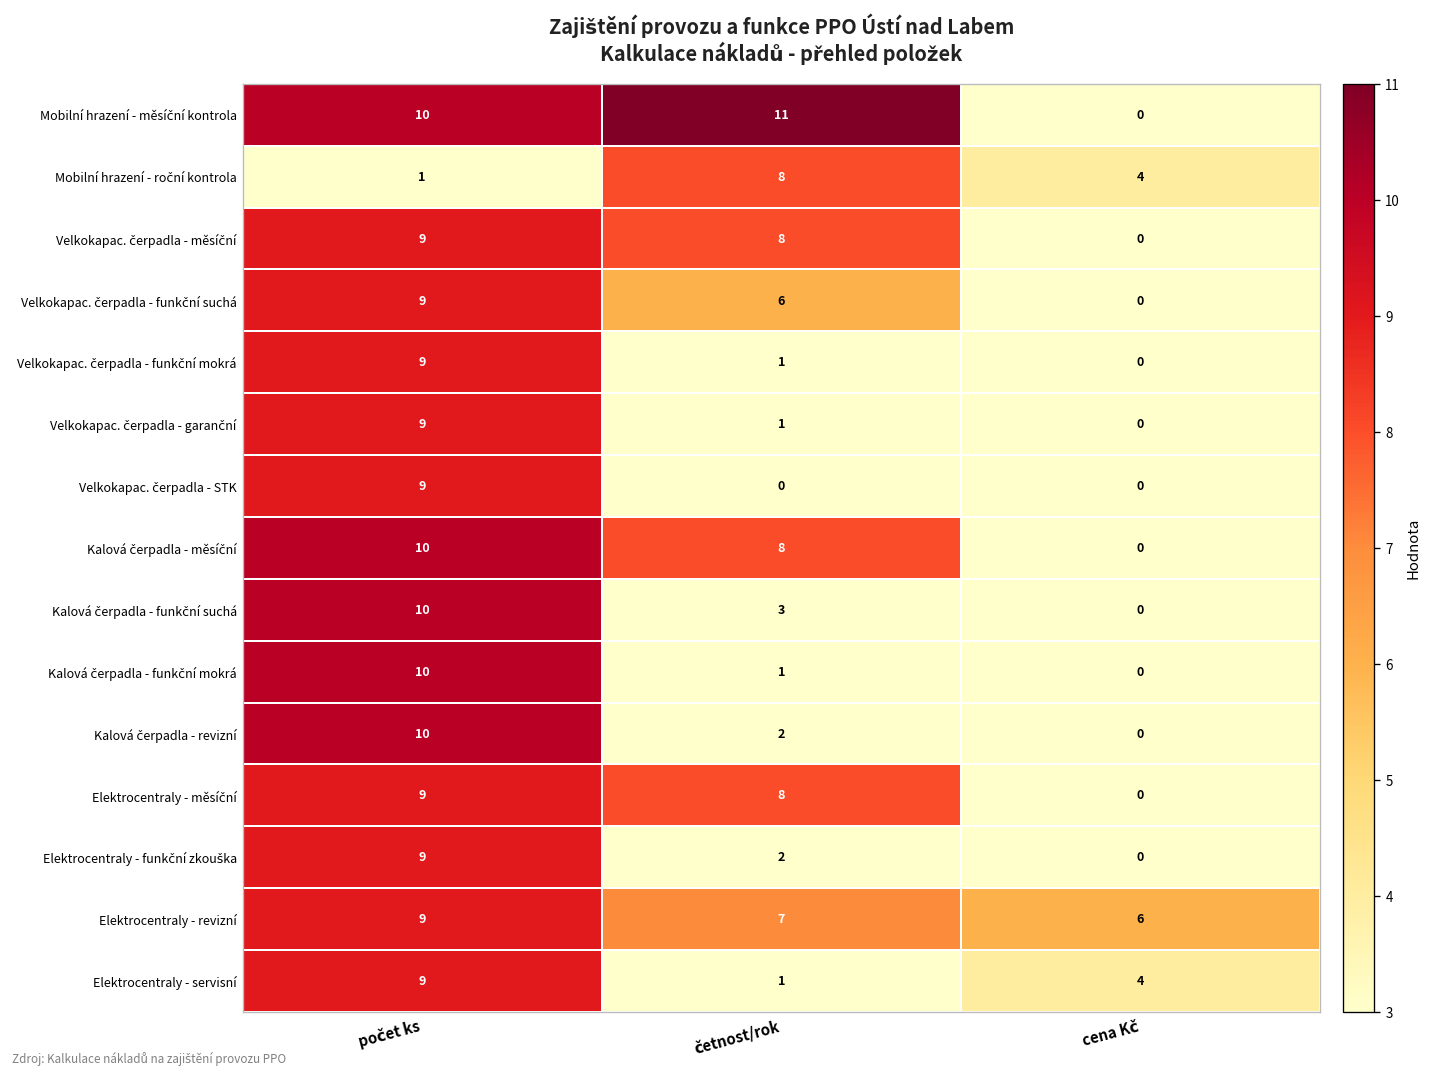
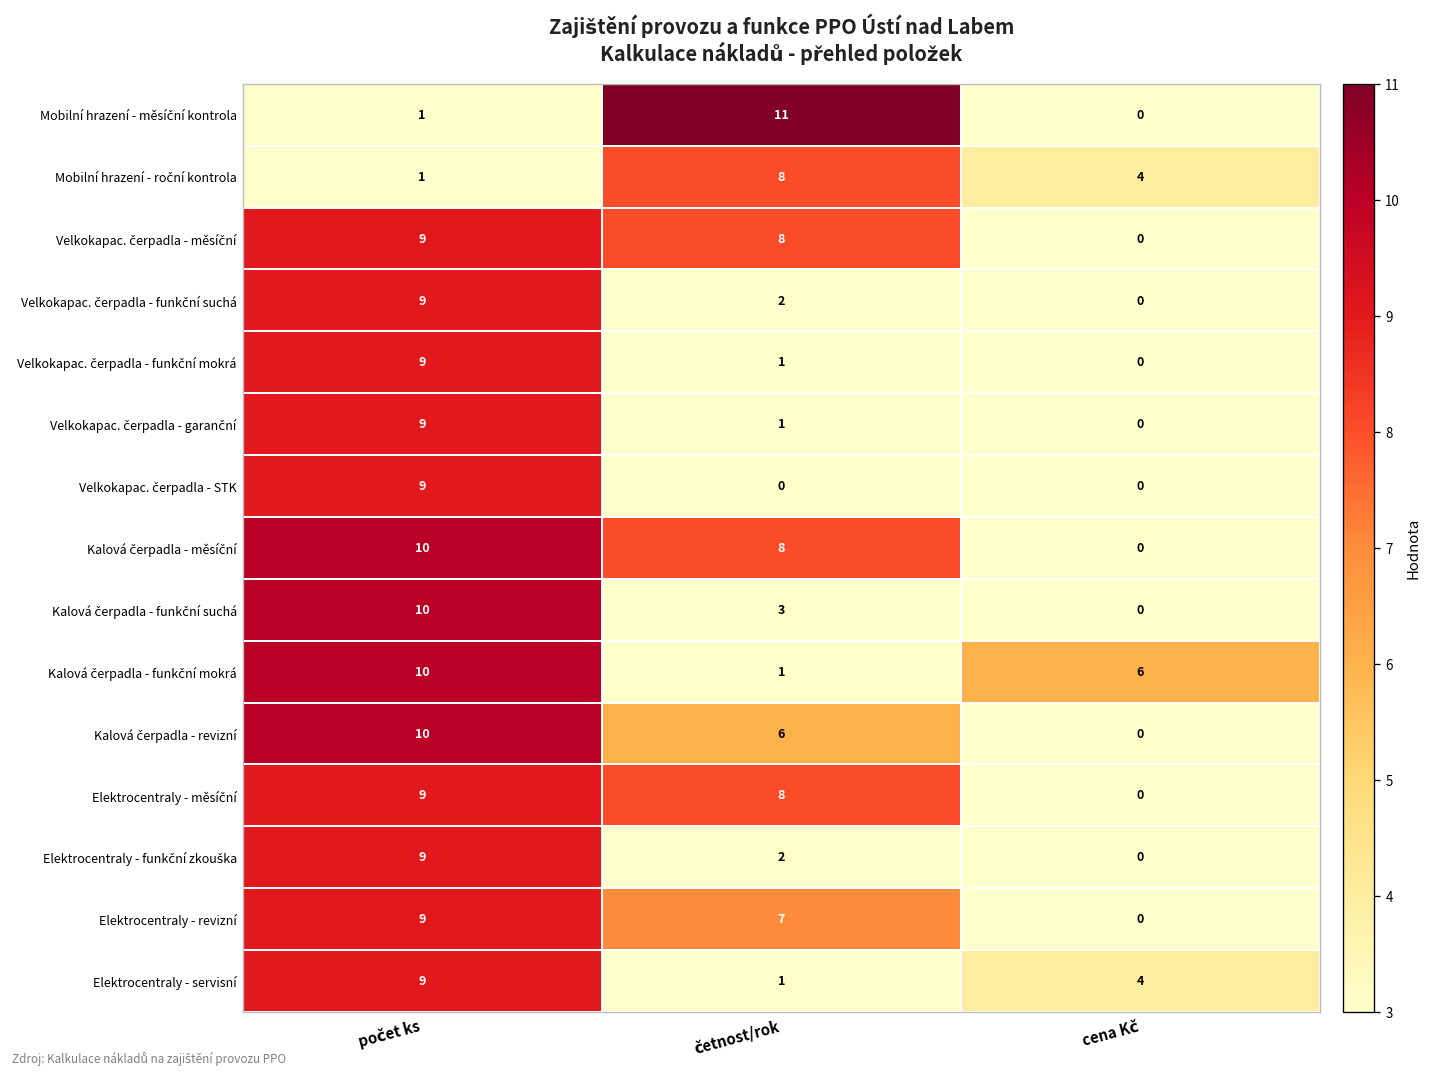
  {
    "Mobilní hrazení - měsíční kontrola": {
-     "počet ks": 10,
+     "počet ks": 1,
      "četnost/rok": 11,
      "cena Kč": 0
    },
    "Mobilní hrazení - roční kontrola": {
      "počet ks": 1,
      "četnost/rok": 8,
      "cena Kč": 4
    },
    "Velkokapac. čerpadla - měsíční": {
      "počet ks": 9,
      "četnost/rok": 8,
      "cena Kč": 0
    },
    "Velkokapac. čerpadla - funkční suchá": {
      "počet ks": 9,
-     "četnost/rok": 6,
+     "četnost/rok": 2,
      "cena Kč": 0
    },
    "Velkokapac. čerpadla - funkční mokrá": {
      "počet ks": 9,
      "četnost/rok": 1,
      "cena Kč": 0
    },
    "Velkokapac. čerpadla - garanční": {
      "počet ks": 9,
      "četnost/rok": 1,
      "cena Kč": 0
    },
    "Velkokapac. čerpadla - STK": {
      "počet ks": 9,
      "četnost/rok": 0,
      "cena Kč": 0
    },
    "Kalová čerpadla - měsíční": {
      "počet ks": 10,
      "četnost/rok": 8,
      "cena Kč": 0
    },
    "Kalová čerpadla - funkční suchá": {
      "počet ks": 10,
      "četnost/rok": 3,
      "cena Kč": 0
    },
    "Kalová čerpadla - funkční mokrá": {
      "počet ks": 10,
      "četnost/rok": 1,
-     "cena Kč": 0
+     "cena Kč": 6
    },
    "Kalová čerpadla - revizní": {
      "počet ks": 10,
-     "četnost/rok": 2,
+     "četnost/rok": 6,
      "cena Kč": 0
    },
    "Elektrocentraly - měsíční": {
      "počet ks": 9,
      "četnost/rok": 8,
      "cena Kč": 0
    },
    "Elektrocentraly - funkční zkouška": {
      "počet ks": 9,
      "četnost/rok": 2,
      "cena Kč": 0
    },
    "Elektrocentraly - revizní": {
      "počet ks": 9,
      "četnost/rok": 7,
-     "cena Kč": 6
+     "cena Kč": 0
    },
    "Elektrocentraly - servisní": {
      "počet ks": 9,
      "četnost/rok": 1,
      "cena Kč": 4
    }
  }
